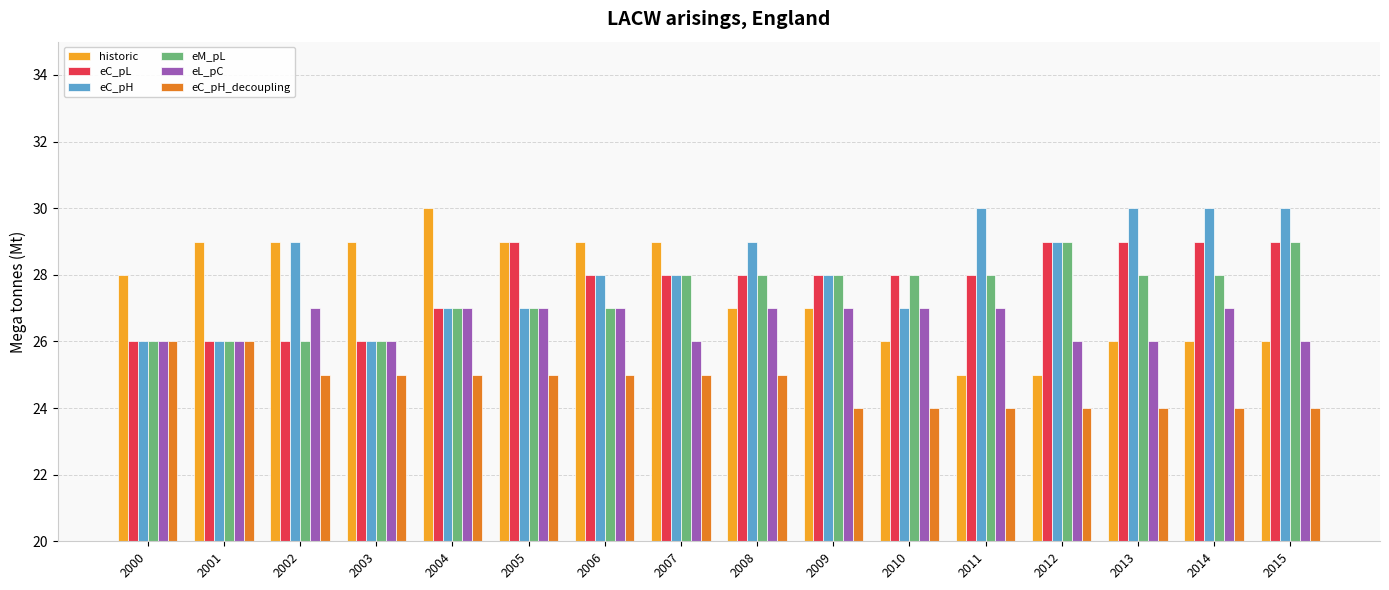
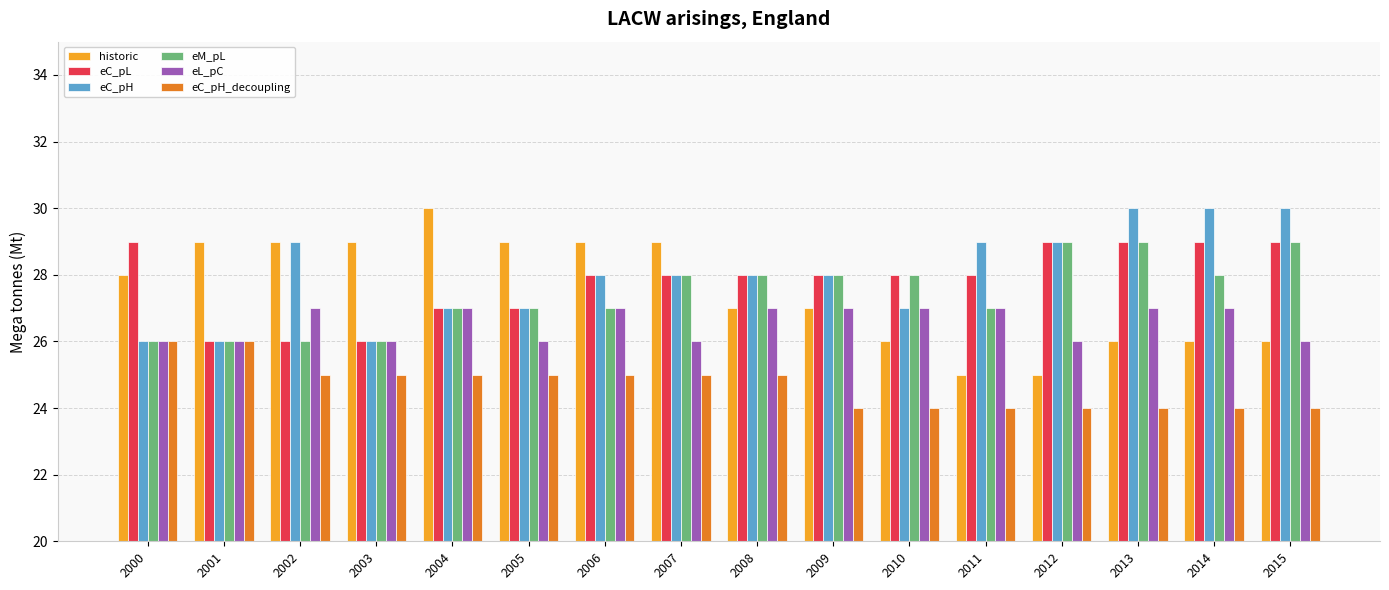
  {
    "eC_pL": {
-     "2000": 26,
+     "2000": 29,
      "2001": 26,
      "2002": 26,
      "2003": 26,
      "2004": 27,
-     "2005": 29,
+     "2005": 27,
      "2006": 28,
      "2007": 28,
      "2008": 28,
      "2009": 28,
      "2010": 28,
      "2011": 28,
      "2012": 29,
      "2013": 29,
      "2014": 29,
      "2015": 29
    },
    "eC_pH": {
      "2000": 26,
      "2001": 26,
      "2002": 29,
      "2003": 26,
      "2004": 27,
      "2005": 27,
      "2006": 28,
      "2007": 28,
-     "2008": 29,
+     "2008": 28,
      "2009": 28,
      "2010": 27,
-     "2011": 30,
+     "2011": 29,
      "2012": 29,
      "2013": 30,
      "2014": 30,
      "2015": 30
    },
    "eM_pL": {
      "2000": 26,
      "2001": 26,
      "2002": 26,
      "2003": 26,
      "2004": 27,
      "2005": 27,
      "2006": 27,
      "2007": 28,
      "2008": 28,
      "2009": 28,
      "2010": 28,
-     "2011": 28,
+     "2011": 27,
      "2012": 29,
-     "2013": 28,
+     "2013": 29,
      "2014": 28,
      "2015": 29
    },
    "eL_pC": {
      "2000": 26,
      "2001": 26,
      "2002": 27,
      "2003": 26,
      "2004": 27,
-     "2005": 27,
+     "2005": 26,
      "2006": 27,
      "2007": 26,
      "2008": 27,
      "2009": 27,
      "2010": 27,
      "2011": 27,
      "2012": 26,
-     "2013": 26,
+     "2013": 27,
      "2014": 27,
      "2015": 26
    }
  }
